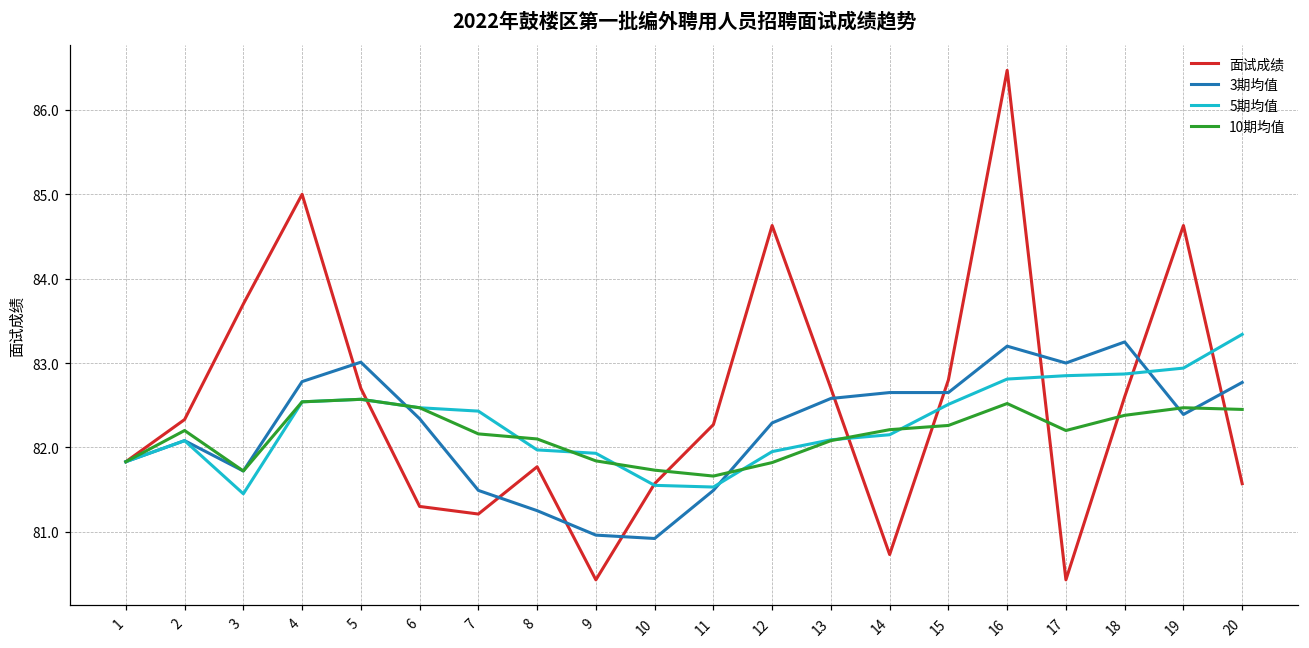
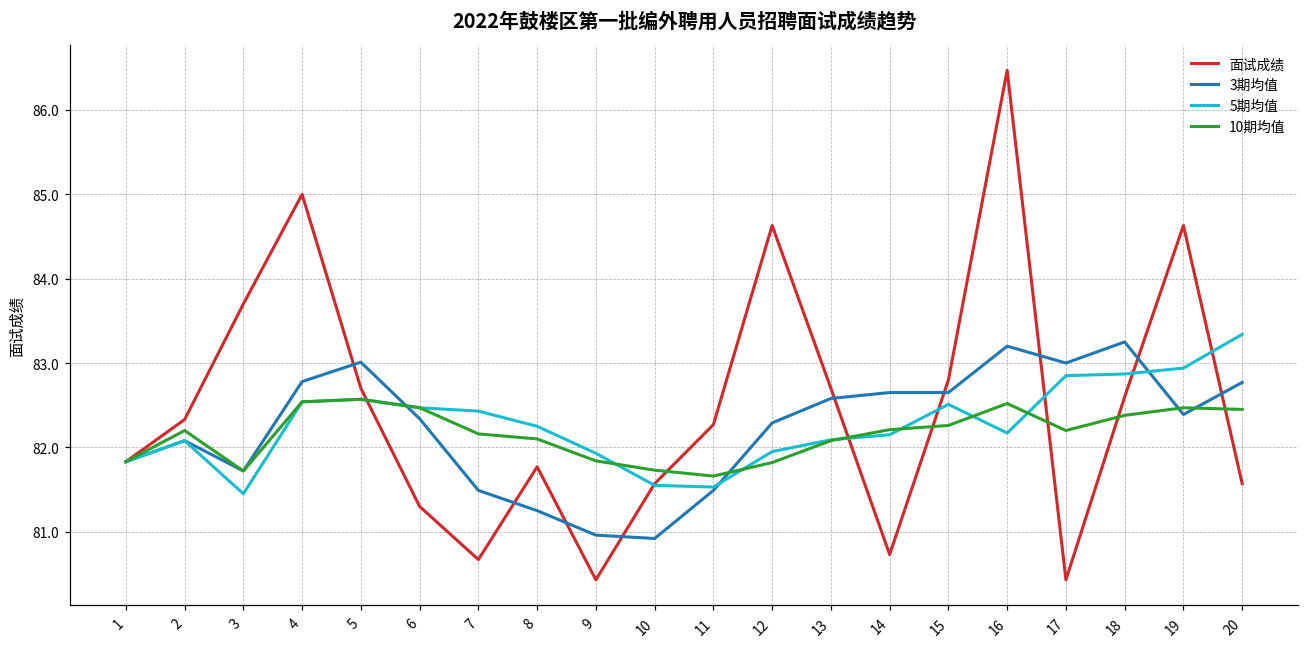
  {
    "面试成绩": {
      "2": 82.3,
      "3": 83.7,
      "4": 85.0,
      "5": 82.7,
      "6": 81.3,
-     "7": 81.2,
+     "7": 80.7,
      "8": 81.8,
      "9": 80.4,
      "11": 82.3,
      "12": 84.6,
      "13": 82.7,
      "14": 80.7,
      "15": 82.8,
      "16": 86.5,
      "17": 80.4,
      "18": 82.6,
      "19": 84.6,
      "20": 81.6
    },
    "3期均值": {
      "4": 82.8,
      "5": 83.0,
      "6": 82.3,
      "7": 81.5,
      "8": 81.3,
      "9": 81.0,
      "10": 80.9,
      "11": 81.5,
      "12": 82.3,
      "13": 82.6,
      "14": 82.7,
      "15": 82.7,
      "16": 83.2,
      "17": 83.0,
      "18": 83.3,
      "19": 82.4,
      "20": 82.8
    },
    "5期均值": {
      "3": 81.5,
      "7": 82.4,
-     "8": 82.0,
+     "8": 82.3,
      "9": 81.9,
      "11": 81.5,
      "12": 82.0,
      "14": 82.2,
      "15": 82.5,
-     "16": 82.8,
+     "16": 82.2,
      "17": 82.9,
      "18": 82.9,
      "19": 82.9,
      "20": 83.3
    },
    "10期均值": {
      "2": 82.2,
      "7": 82.2,
      "8": 82.1,
      "9": 81.8,
      "10": 81.7,
      "11": 81.7,
      "12": 81.8,
      "14": 82.2,
      "15": 82.3,
      "16": 82.5,
      "17": 82.2,
      "18": 82.4,
      "19": 82.5,
      "20": 82.5
    }
  }
